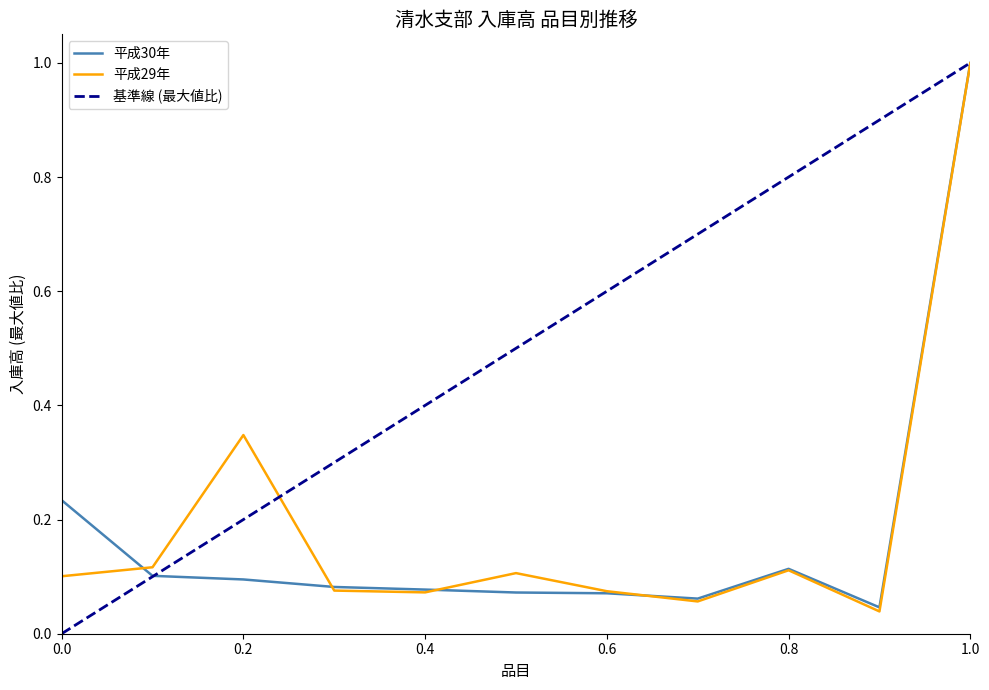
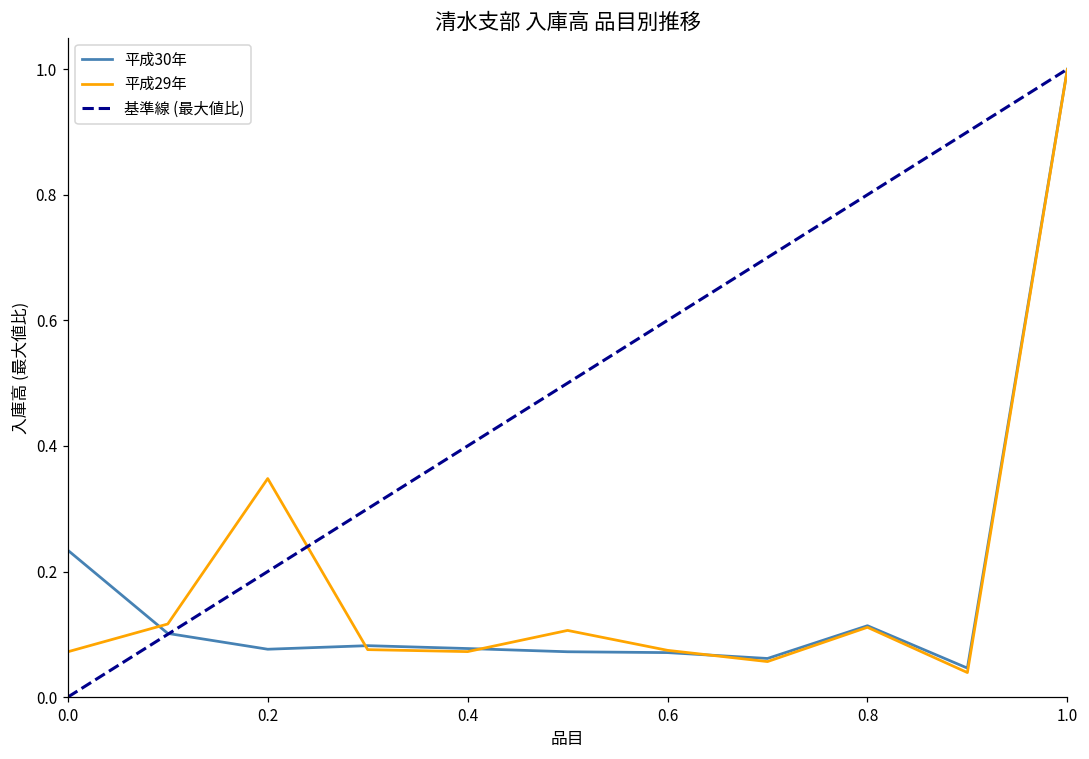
  {
    "平成30年": {
      "0.0": 0.23,
-     "0.2": 0.10,
+     "0.2": 0.08,
      "0.4": 0.08
    },
    "平成29年": {
-     "0.0": 0.10,
+     "0.0": 0.07,
      "0.2": 0.35,
      "0.4": 0.07
    },
    "基準線 (最大値比)": {
      "0.0": 0.00
    }
  }
